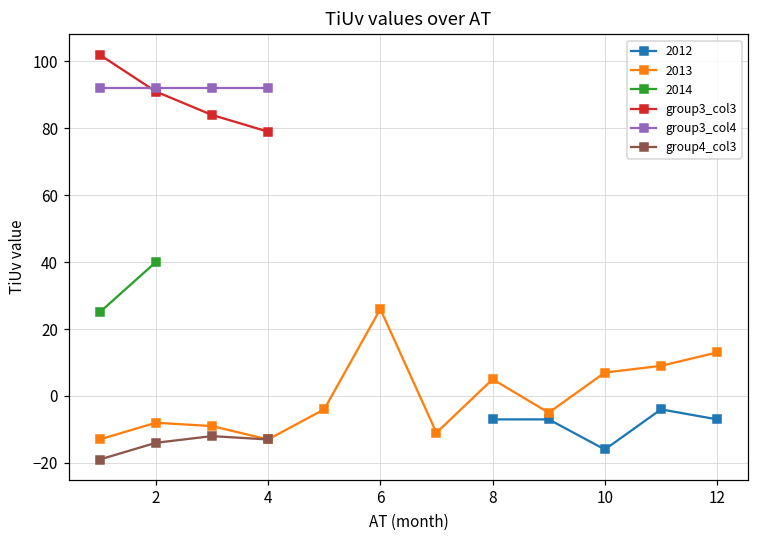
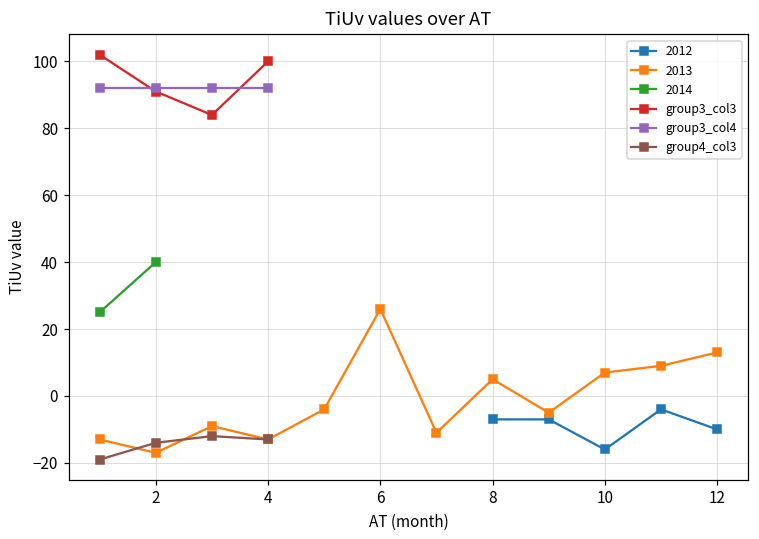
  {
    "2012": {
      "8": -7,
      "10": -16,
-     "12": -7
+     "12": -10
    },
    "2013": {
-     "2": -8,
+     "2": -17,
      "6": 26,
      "8": 5,
      "10": 7,
      "12": 13
    },
    "2014": {
      "2": 40
    },
    "group3_col3": {
      "2": 91,
-     "4": 79
+     "4": 100
    },
    "group3_col4": {
      "2": 92,
      "4": 92
    },
    "group4_col3": {
      "2": -14
    }
  }
